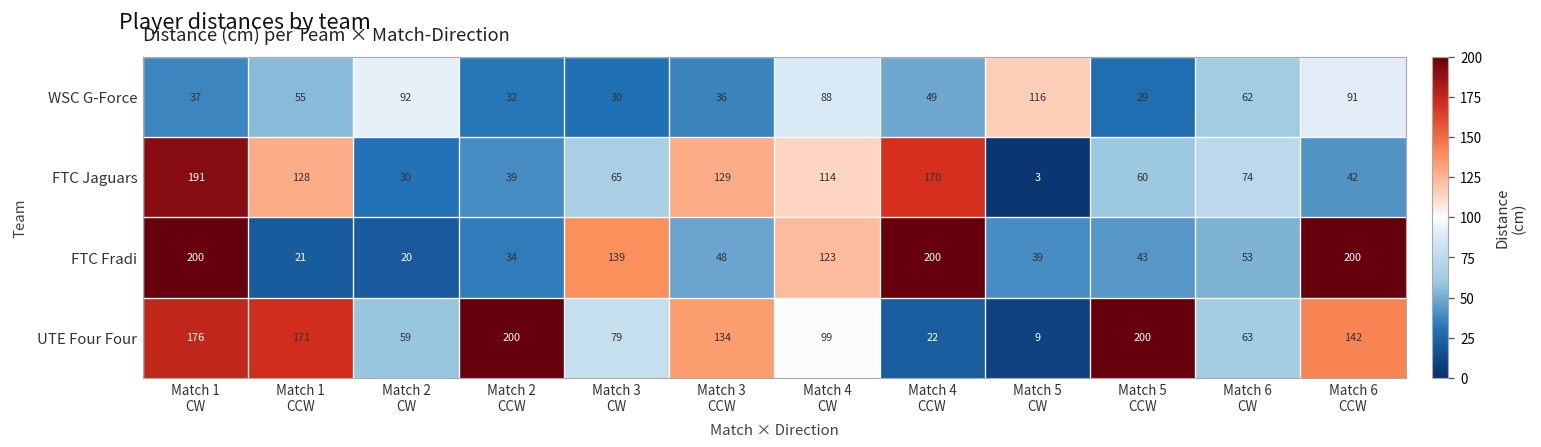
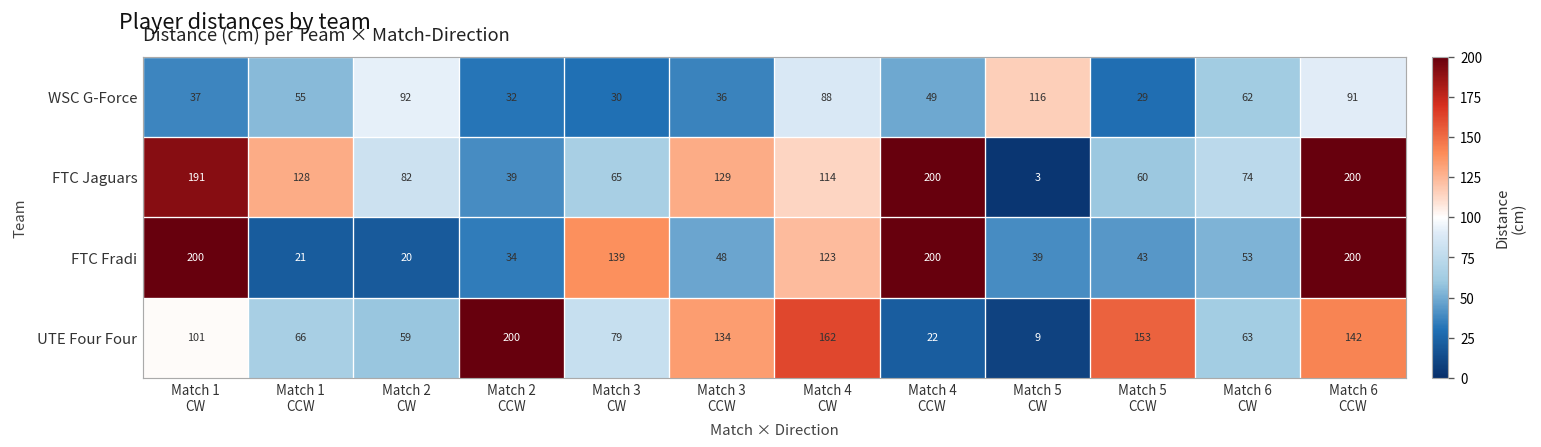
  {
    "WSC G-Force": {
      "Match 1 CW": 37,
      "Match 1 CCW": 55,
      "Match 2 CW": 92,
      "Match 2 CCW": 32,
      "Match 3 CW": 30,
      "Match 3 CCW": 36,
      "Match 4 CW": 88,
      "Match 4 CCW": 49,
      "Match 5 CW": 116,
      "Match 5 CCW": 29,
      "Match 6 CW": 62,
      "Match 6 CCW": 91
    },
    "FTC Jaguars": {
      "Match 1 CW": 191,
      "Match 1 CCW": 128,
-     "Match 2 CW": 30,
+     "Match 2 CW": 82,
      "Match 2 CCW": 39,
      "Match 3 CW": 65,
      "Match 3 CCW": 129,
      "Match 4 CW": 114,
-     "Match 4 CCW": 170,
+     "Match 4 CCW": 200,
      "Match 5 CW": 3,
      "Match 5 CCW": 60,
      "Match 6 CW": 74,
-     "Match 6 CCW": 42
+     "Match 6 CCW": 200
    },
    "FTC Fradi": {
      "Match 1 CW": 200,
      "Match 1 CCW": 21,
      "Match 2 CW": 20,
      "Match 2 CCW": 34,
      "Match 3 CW": 139,
      "Match 3 CCW": 48,
      "Match 4 CW": 123,
      "Match 4 CCW": 200,
      "Match 5 CW": 39,
      "Match 5 CCW": 43,
      "Match 6 CW": 53,
      "Match 6 CCW": 200
    },
    "UTE Four Four": {
-     "Match 1 CW": 176,
-     "Match 1 CCW": 171,
+     "Match 1 CW": 101,
+     "Match 1 CCW": 66,
      "Match 2 CW": 59,
      "Match 2 CCW": 200,
      "Match 3 CW": 79,
      "Match 3 CCW": 134,
-     "Match 4 CW": 99,
+     "Match 4 CW": 162,
      "Match 4 CCW": 22,
      "Match 5 CW": 9,
-     "Match 5 CCW": 200,
+     "Match 5 CCW": 153,
      "Match 6 CW": 63,
      "Match 6 CCW": 142
    }
  }
